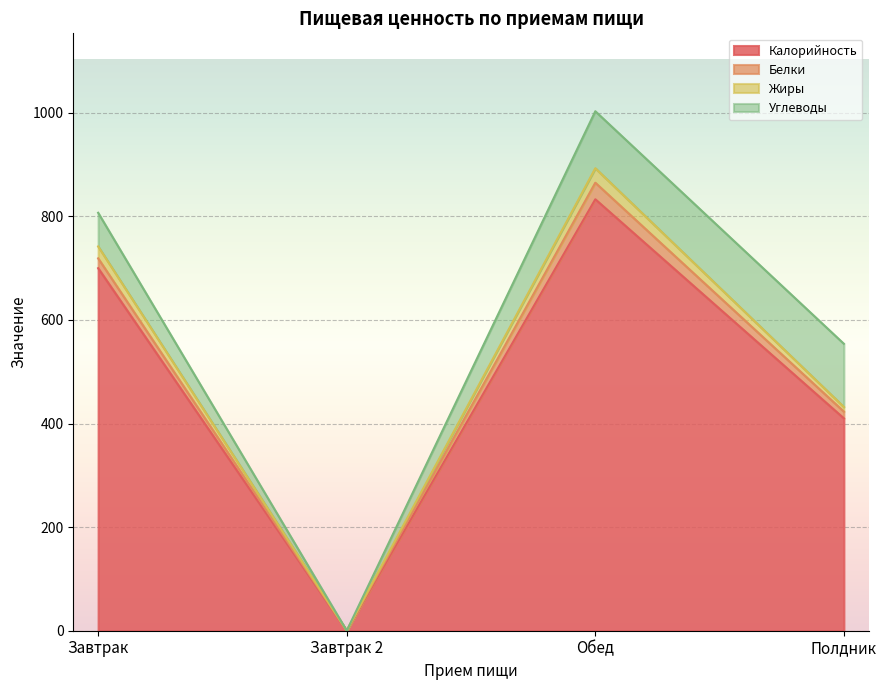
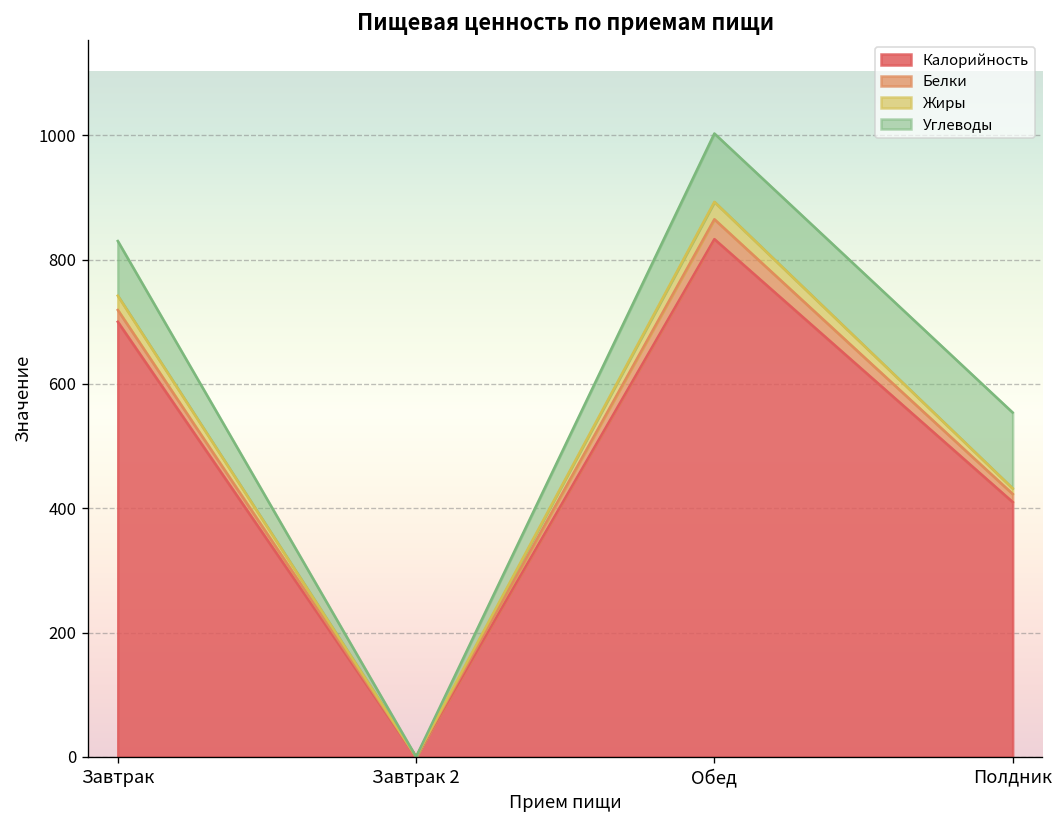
  {
    "Углеводы": {
-     "Завтрак": 70,
+     "Завтрак": 90,
      "Обед": 110,
      "Полдник": 120
    }
  }
